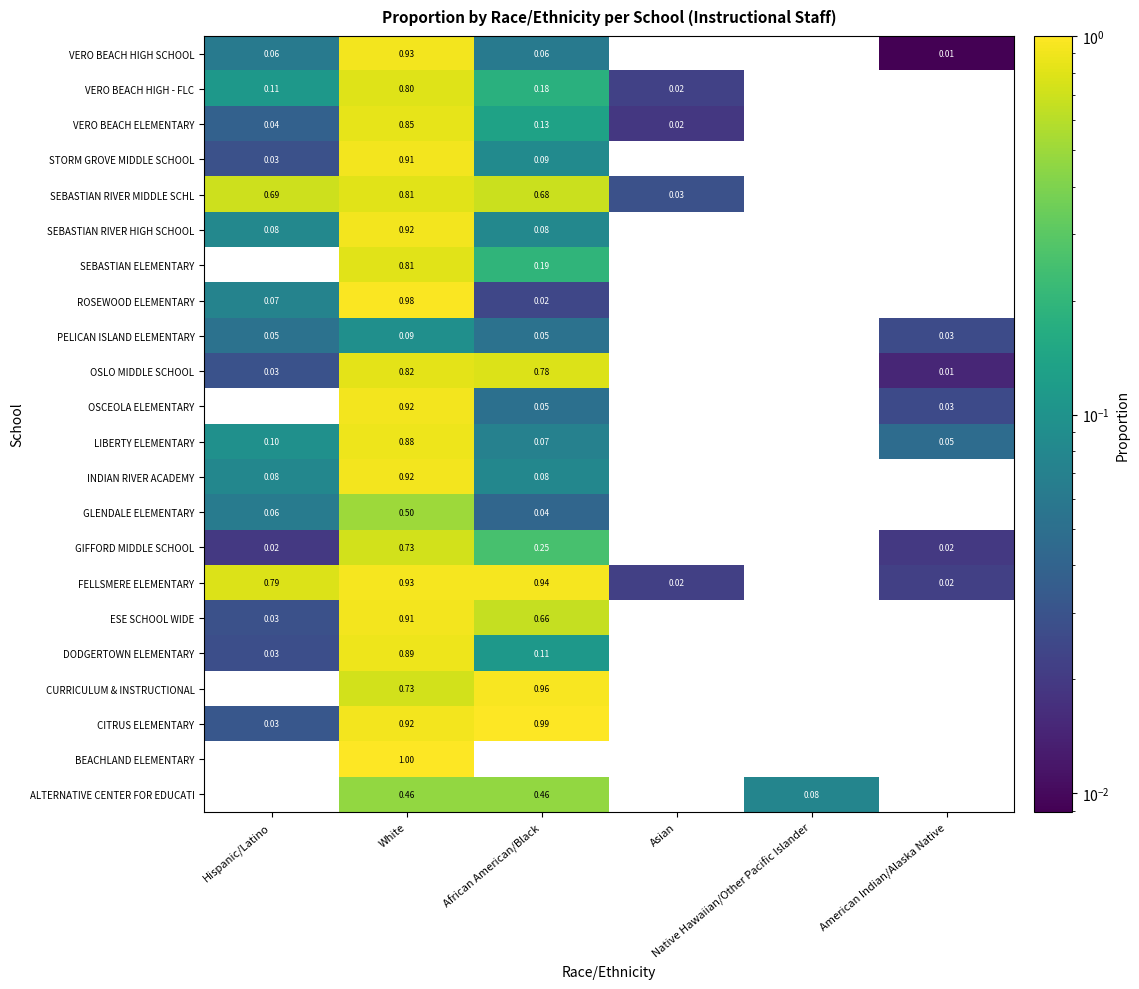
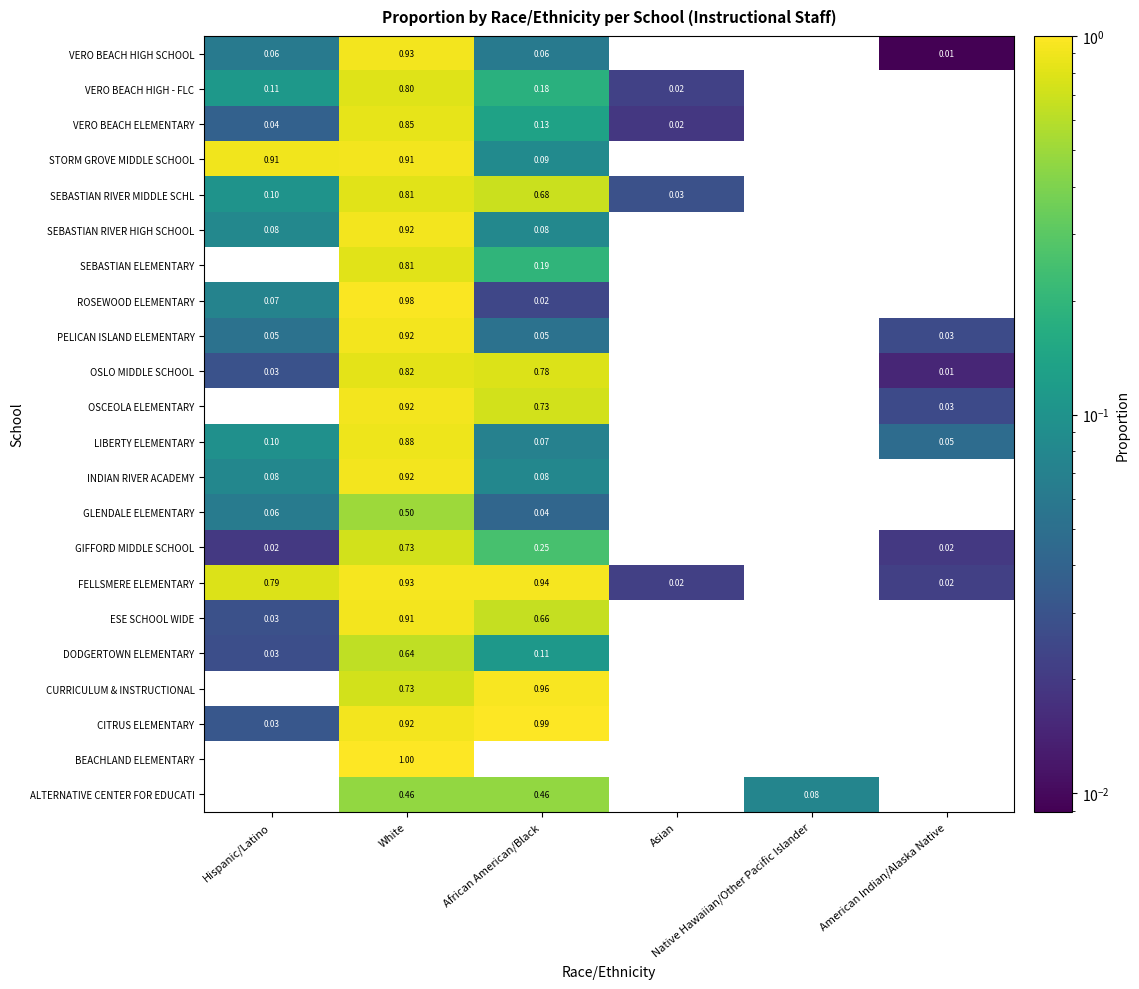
  {
    "VERO BEACH HIGH SCHOOL": {
      "Hispanic/Latino": 0.06,
      "White": 0.93,
      "African American/Black": 0.06,
      "American Indian/Alaska Native": 0.01
    },
    "VERO BEACH HIGH - FLC": {
      "Hispanic/Latino": 0.11,
      "White": 0.80,
      "African American/Black": 0.18,
      "Asian": 0.02
    },
    "VERO BEACH ELEMENTARY": {
      "Hispanic/Latino": 0.04,
      "White": 0.85,
      "African American/Black": 0.13,
      "Asian": 0.02
    },
    "STORM GROVE MIDDLE SCHOOL": {
-     "Hispanic/Latino": 0.03,
+     "Hispanic/Latino": 0.91,
      "White": 0.91,
      "African American/Black": 0.09
    },
    "SEBASTIAN RIVER MIDDLE SCHL": {
-     "Hispanic/Latino": 0.69,
+     "Hispanic/Latino": 0.10,
      "White": 0.81,
      "African American/Black": 0.68,
      "Asian": 0.03
    },
    "SEBASTIAN RIVER HIGH SCHOOL": {
      "Hispanic/Latino": 0.08,
      "White": 0.92,
      "African American/Black": 0.08
    },
    "SEBASTIAN ELEMENTARY": {
      "White": 0.81,
      "African American/Black": 0.19
    },
    "ROSEWOOD ELEMENTARY": {
      "Hispanic/Latino": 0.07,
      "White": 0.98,
      "African American/Black": 0.02
    },
    "PELICAN ISLAND ELEMENTARY": {
      "Hispanic/Latino": 0.05,
-     "White": 0.09,
+     "White": 0.92,
      "African American/Black": 0.05,
      "American Indian/Alaska Native": 0.03
    },
    "OSLO MIDDLE SCHOOL": {
      "Hispanic/Latino": 0.03,
      "White": 0.82,
      "African American/Black": 0.78,
      "American Indian/Alaska Native": 0.01
    },
    "OSCEOLA ELEMENTARY": {
      "White": 0.92,
-     "African American/Black": 0.05,
+     "African American/Black": 0.73,
      "American Indian/Alaska Native": 0.03
    },
    "LIBERTY ELEMENTARY": {
      "Hispanic/Latino": 0.10,
      "White": 0.88,
      "African American/Black": 0.07,
      "American Indian/Alaska Native": 0.05
    },
    "INDIAN RIVER ACADEMY": {
      "Hispanic/Latino": 0.08,
      "White": 0.92,
      "African American/Black": 0.08
    },
    "GLENDALE ELEMENTARY": {
      "Hispanic/Latino": 0.06,
      "White": 0.50,
      "African American/Black": 0.04
    },
    "GIFFORD MIDDLE SCHOOL": {
      "Hispanic/Latino": 0.02,
      "White": 0.73,
      "African American/Black": 0.25,
      "American Indian/Alaska Native": 0.02
    },
    "FELLSMERE ELEMENTARY": {
      "Hispanic/Latino": 0.79,
      "White": 0.93,
      "African American/Black": 0.94,
      "Asian": 0.02,
      "American Indian/Alaska Native": 0.02
    },
    "ESE SCHOOL WIDE": {
      "Hispanic/Latino": 0.03,
      "White": 0.91,
      "African American/Black": 0.66
    },
    "DODGERTOWN ELEMENTARY": {
      "Hispanic/Latino": 0.03,
-     "White": 0.89,
+     "White": 0.64,
      "African American/Black": 0.11
    },
    "CURRICULUM & INSTRUCTIONAL": {
      "White": 0.73,
      "African American/Black": 0.96
    },
    "CITRUS ELEMENTARY": {
      "Hispanic/Latino": 0.03,
      "White": 0.92,
      "African American/Black": 0.99
    },
    "BEACHLAND ELEMENTARY": {
      "White": 1.00
    },
    "ALTERNATIVE CENTER FOR EDUCATI": {
      "White": 0.46,
      "African American/Black": 0.46,
      "Native Hawaiian/Other Pacific Islander": 0.08
    }
  }
